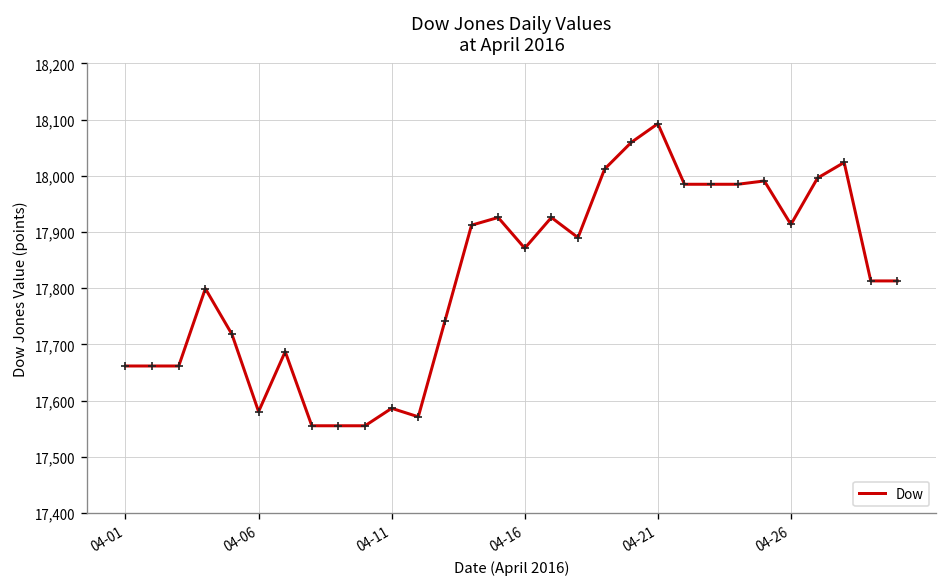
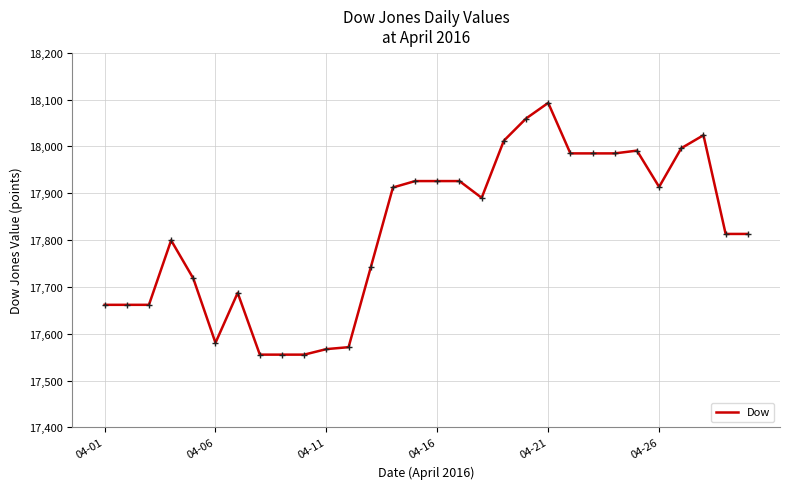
  {
    "04-01": "17,660",
    "04-06": "17,580",
-   "04-11": "17,590",
-   "04-16": "17,870",
+   "04-11": "17,570",
+   "04-16": "17,930",
    "04-21": "18,090",
    "04-26": "17,910"
  }
